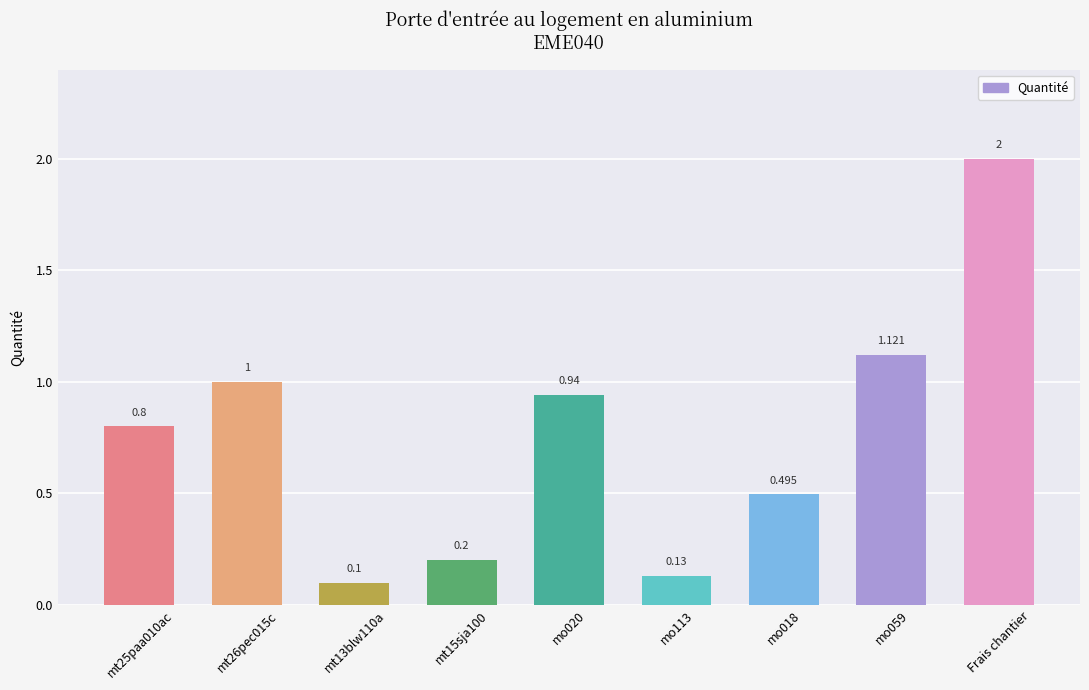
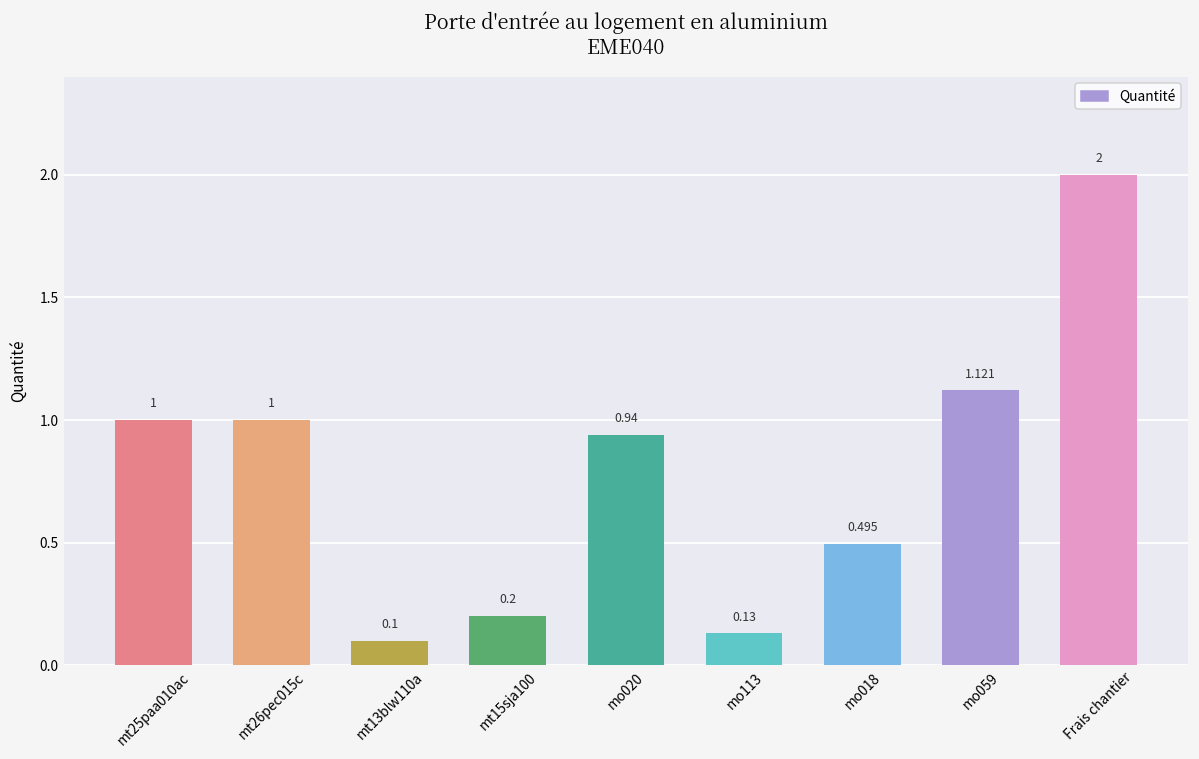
  {
-   "mt25paa010ac": 0.8,
+   "mt25paa010ac": 1,
    "mt26pec015c": 1,
    "mt13blw110a": 0.1,
    "mt15sja100": 0.2,
    "mo020": 0.94,
    "mo113": 0.13,
    "mo018": 0.495,
    "mo059": 1.121,
    "Frais chantier": 2
  }
